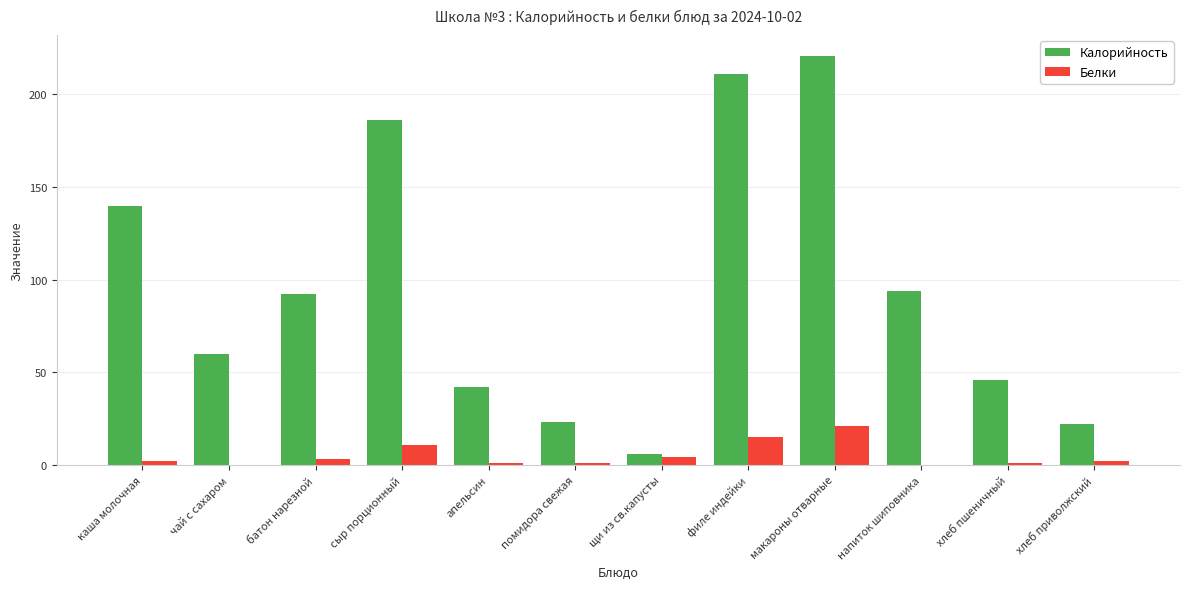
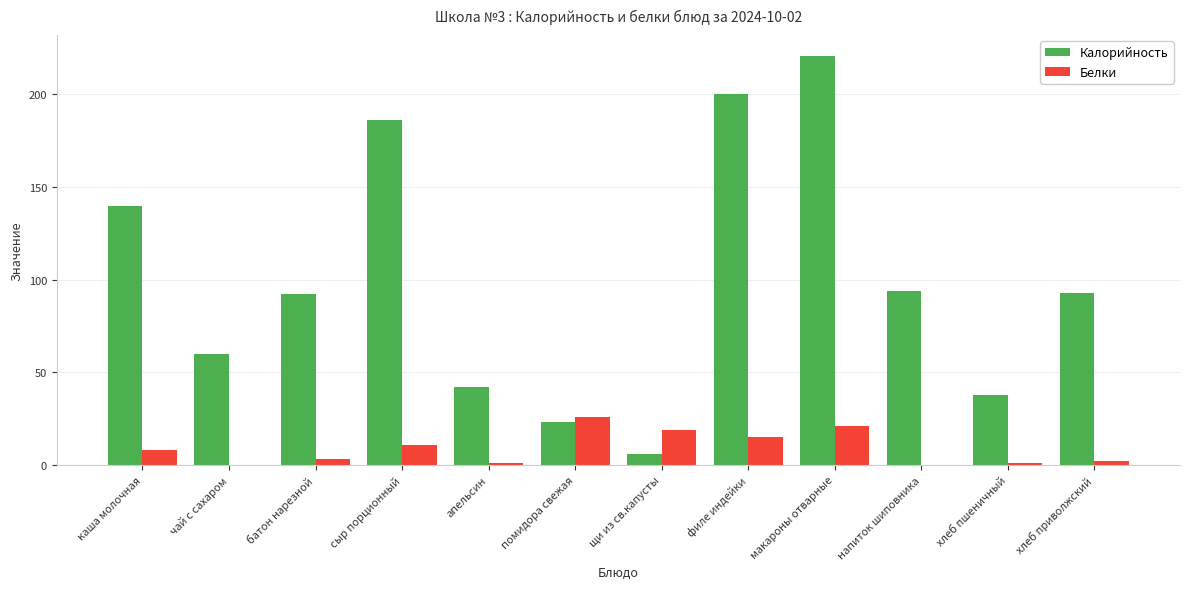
  {
    "Калорийность": {
      "каша молочная": 140,
      "чай с сахаром": 60,
      "батон нарезной": 92,
      "сыр порционный": 186,
      "апельсин": 42,
      "помидора свежая": 23,
      "щи из св.капусты": 6,
-     "филе индейки": 211,
+     "филе индейки": 200,
      "макароны отварные": 221,
      "напиток шиповника": 94,
-     "хлеб пшеничный": 46,
-     "хлеб приволжский": 22
+     "хлеб пшеничный": 38,
+     "хлеб приволжский": 93
    },
    "Белки": {
-     "каша молочная": 2,
+     "каша молочная": 8,
      "чай с сахаром": 0,
      "батон нарезной": 3,
      "сыр порционный": 11,
-     "помидора свежая": 1,
-     "щи из св.капусты": 4,
+     "помидора свежая": 26,
+     "щи из св.капусты": 19,
      "филе индейки": 15,
      "макароны отварные": 21,
      "напиток шиповника": 0,
      "хлеб приволжский": 2
    }
  }
